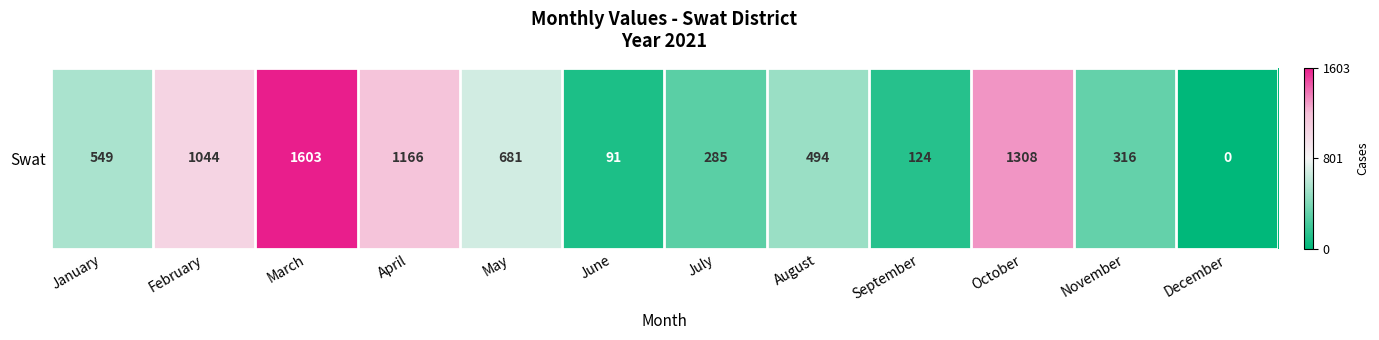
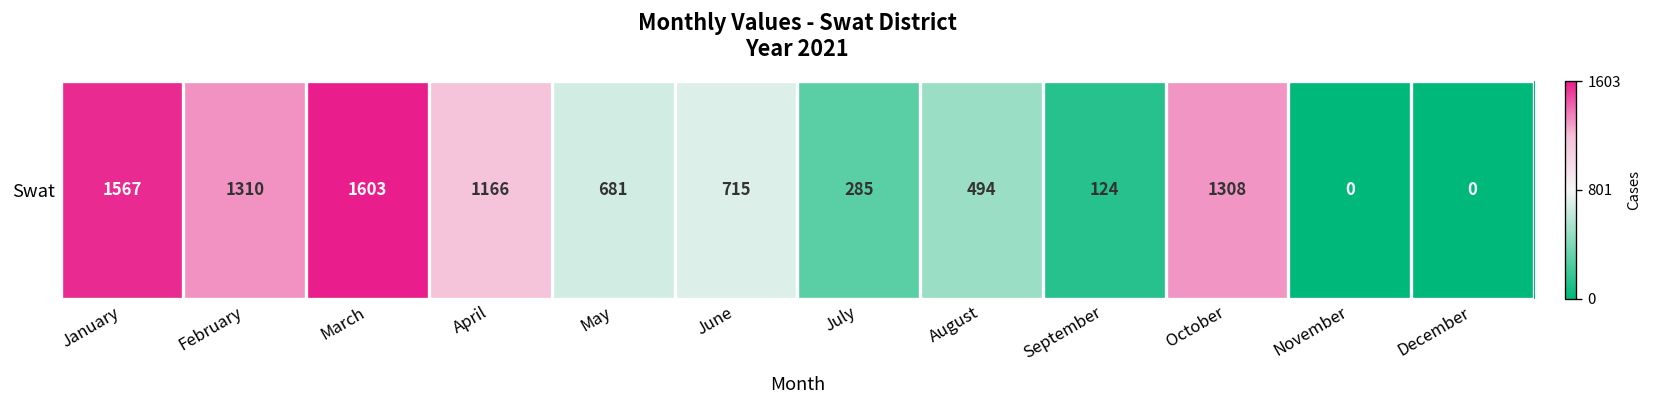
  {
    "Swat": {
-     "January": 549,
-     "February": 1044,
+     "January": 1567,
+     "February": 1310,
      "March": 1603,
      "April": 1166,
      "May": 681,
-     "June": 91,
+     "June": 715,
      "July": 285,
      "August": 494,
      "September": 124,
      "October": 1308,
-     "November": 316,
+     "November": 0,
      "December": 0
    }
  }
